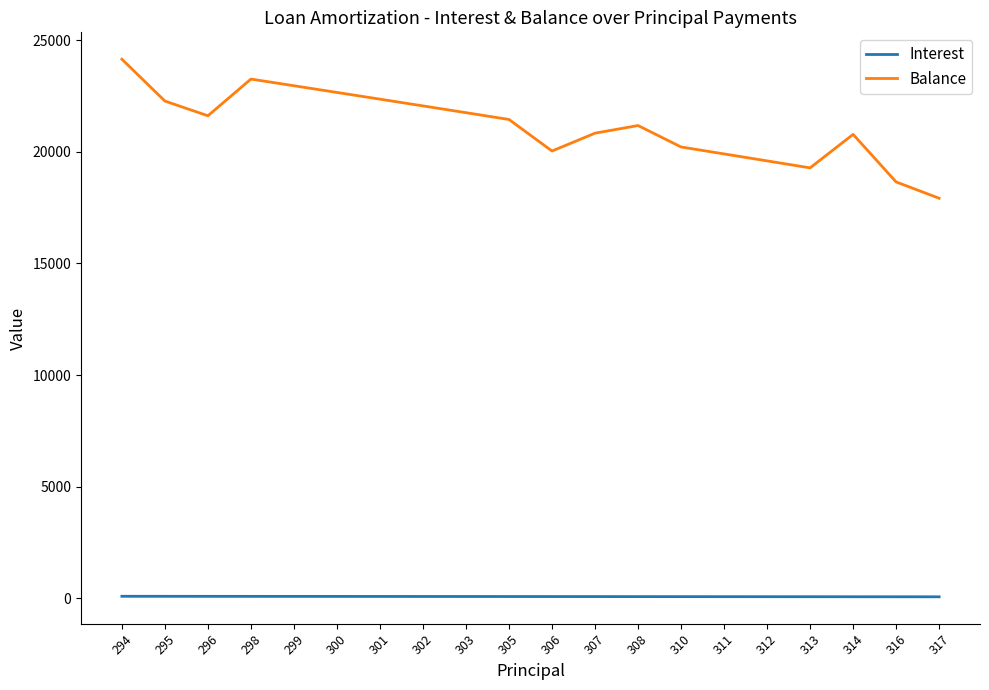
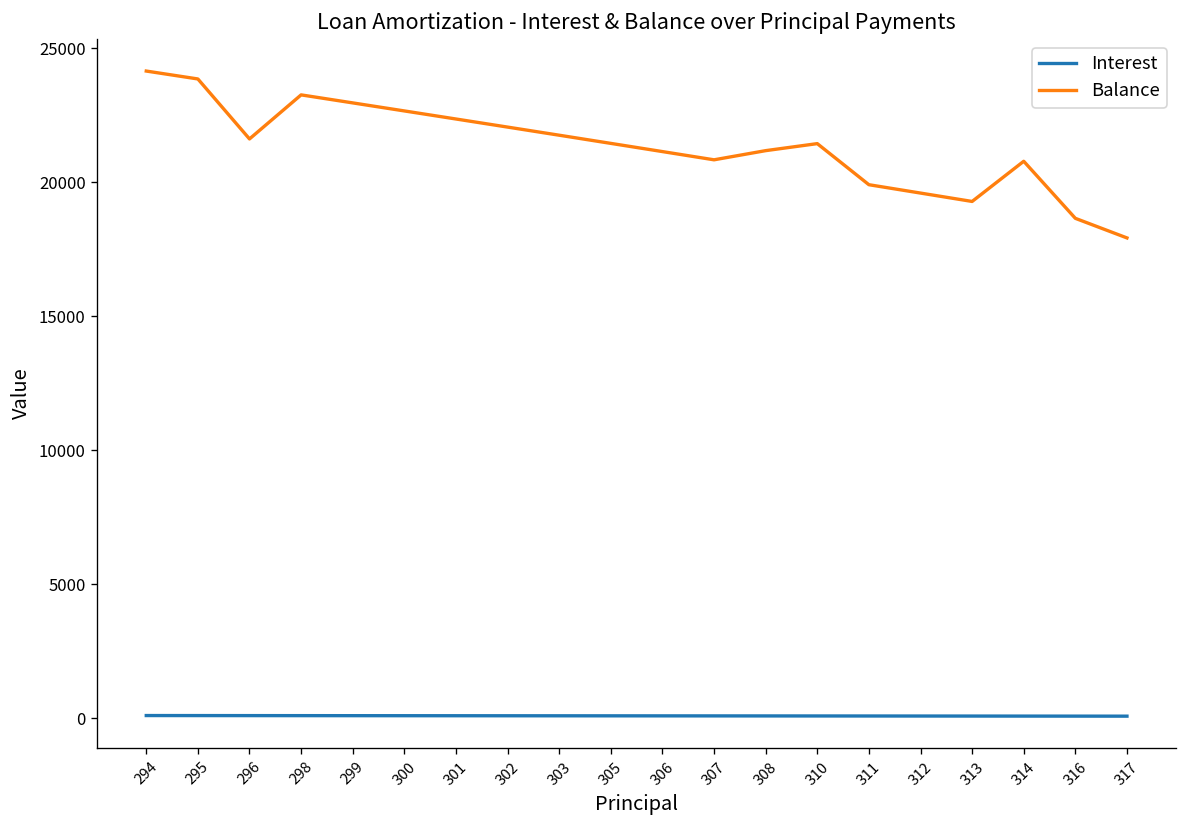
  {
    "Interest": {
      "294": 100,
      "295": 100,
      "296": 100,
      "298": 100,
      "299": 100,
      "300": 100,
      "301": 100,
      "302": 100,
      "303": 100,
      "305": 100,
      "306": 100,
      "307": 100,
      "308": 100,
      "310": 100,
      "311": 100,
      "312": 100,
      "313": 100,
      "314": 100,
      "316": 100,
      "317": 100
    },
    "Balance": {
      "294": 24100,
-     "295": 22300,
+     "295": 23900,
      "296": 21600,
      "298": 23300,
      "299": 23000,
      "300": 22700,
      "301": 22400,
      "302": 22100,
      "303": 21800,
      "305": 21400,
-     "306": 20000,
+     "306": 21100,
      "307": 20800,
      "308": 21200,
-     "310": 20200,
+     "310": 21400,
      "311": 19900,
      "312": 19600,
      "313": 19300,
      "314": 20800,
      "316": 18700,
      "317": 17900
    }
  }
